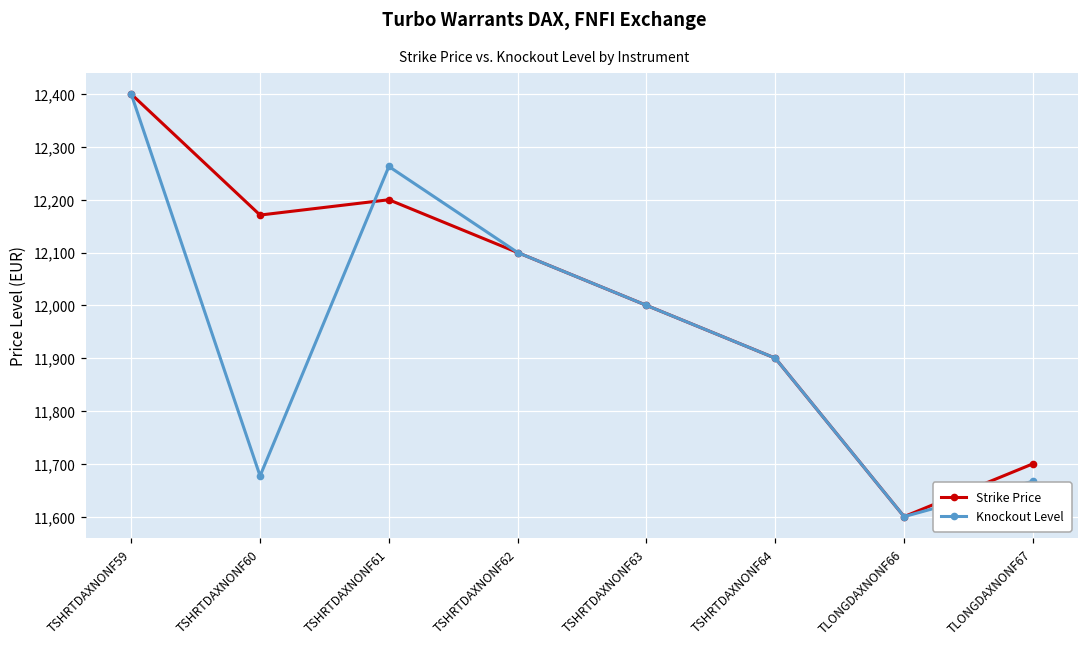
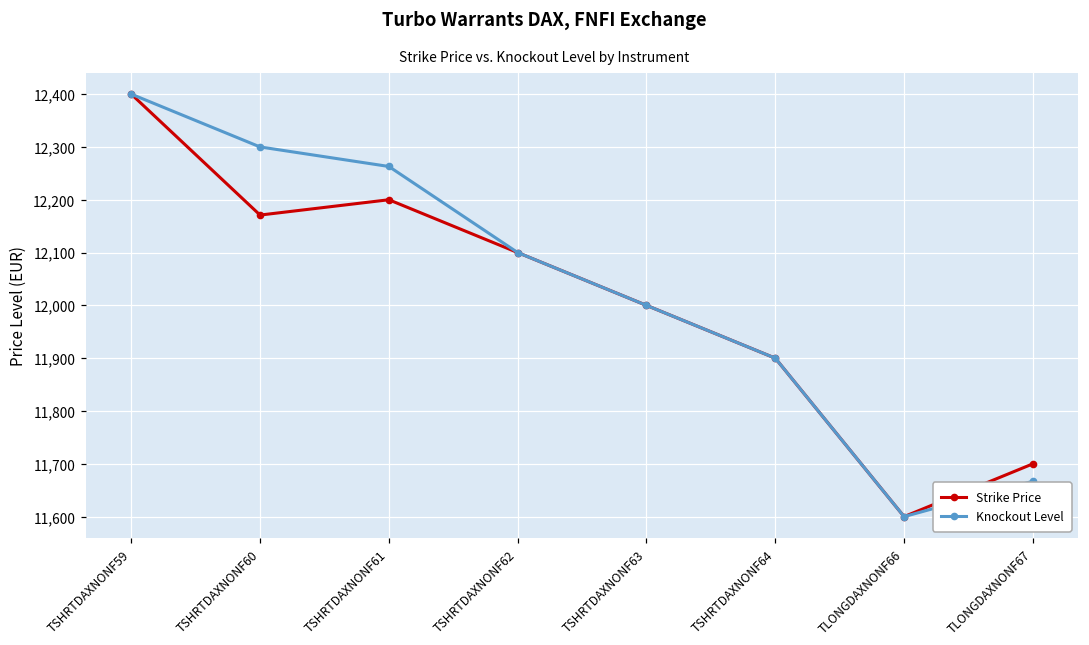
  {
    "Strike Price": {
      "TSHRTDAXNONF60": "12,170",
      "TSHRTDAXNONF61": "12,200",
      "TLONGDAXNONF67": "11,700"
    },
    "Knockout Level": {
-     "TSHRTDAXNONF60": "11,680",
+     "TSHRTDAXNONF60": "12,300",
      "TSHRTDAXNONF61": "12,260",
      "TLONGDAXNONF67": "11,670"
    }
  }
